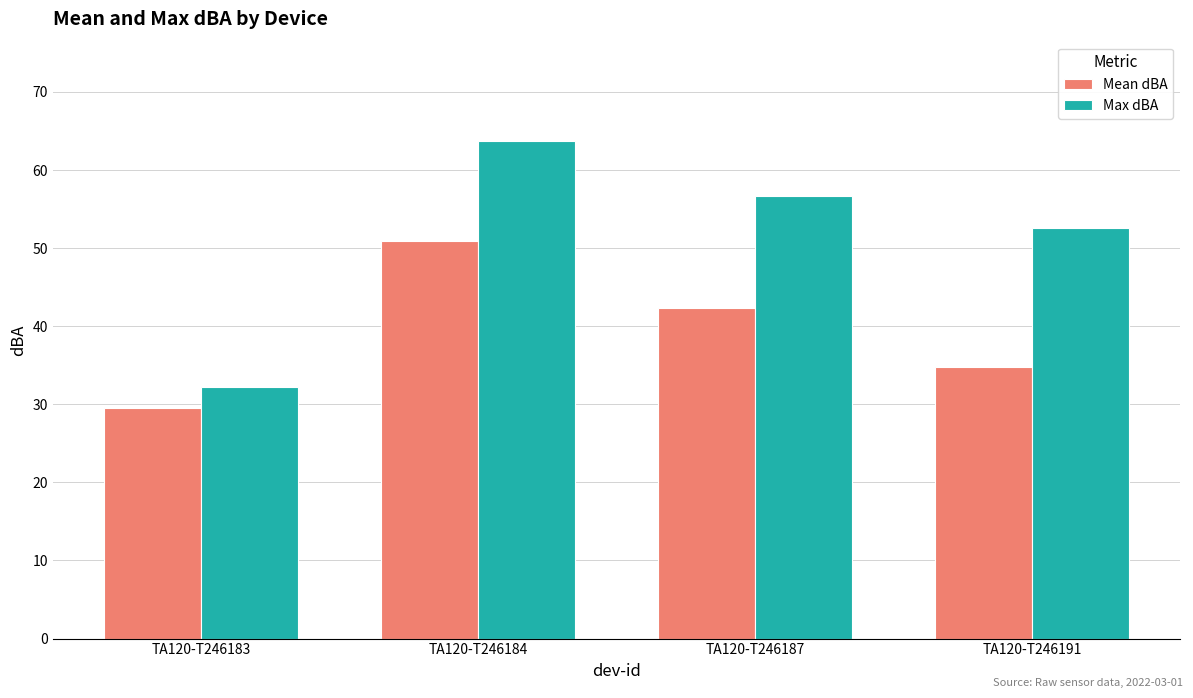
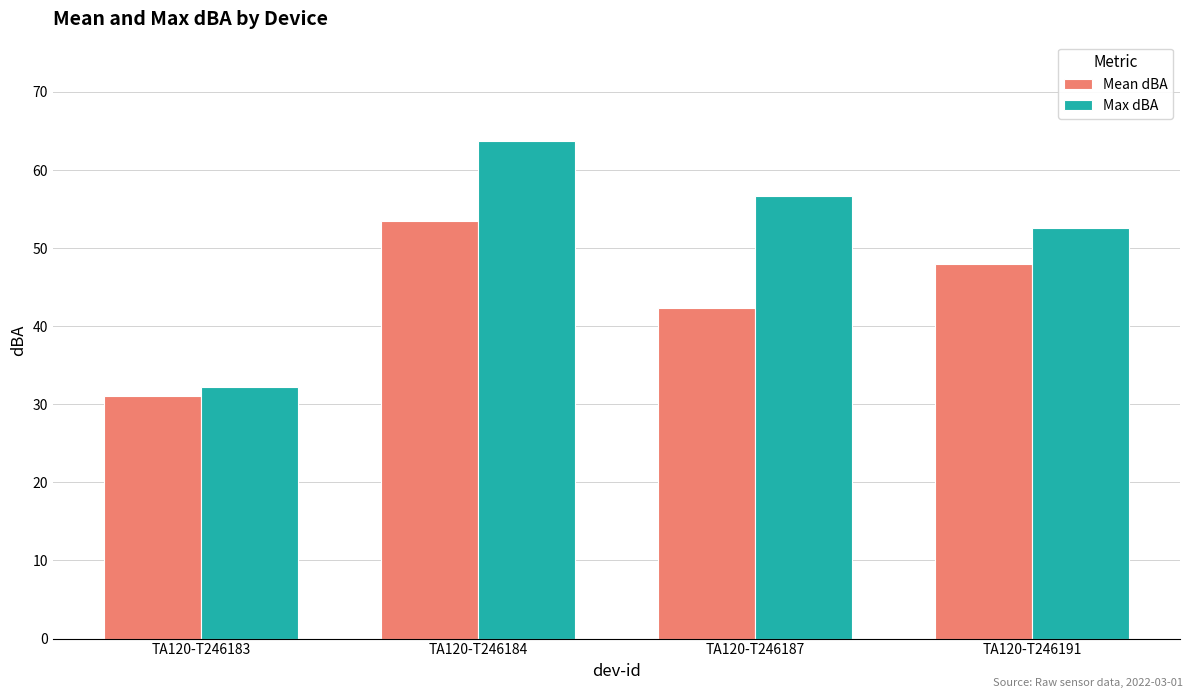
  {
    "Mean dBA": {
-     "TA120-T246183": 29,
-     "TA120-T246184": 51,
+     "TA120-T246183": 31,
+     "TA120-T246184": 53,
      "TA120-T246187": 42,
-     "TA120-T246191": 35
+     "TA120-T246191": 48
    },
    "Max dBA": {
      "TA120-T246183": 32,
      "TA120-T246184": 64,
      "TA120-T246187": 57,
      "TA120-T246191": 53
    }
  }
